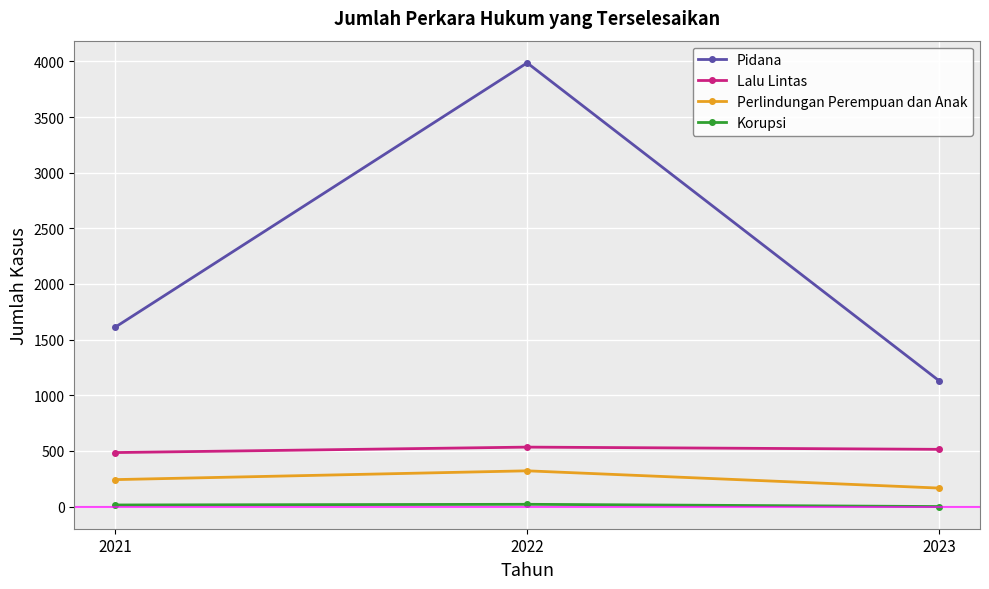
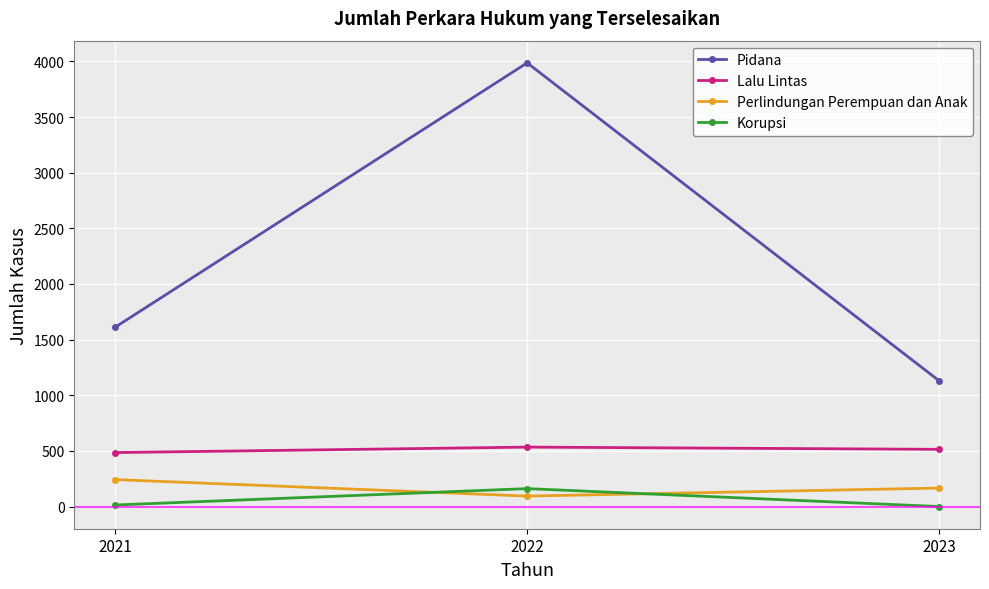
  {
    "Pidana": {
      "2021": 1610,
      "2022": 3990,
      "2023": 1130
    },
    "Lalu Lintas": {
      "2021": 490,
      "2022": 530,
      "2023": 510
    },
    "Perlindungan Perempuan dan Anak": {
      "2021": 240,
-     "2022": 320,
+     "2022": 90,
      "2023": 170
    },
    "Korupsi": {
      "2021": 10,
-     "2022": 20,
+     "2022": 160,
      "2023": 0
    }
  }
